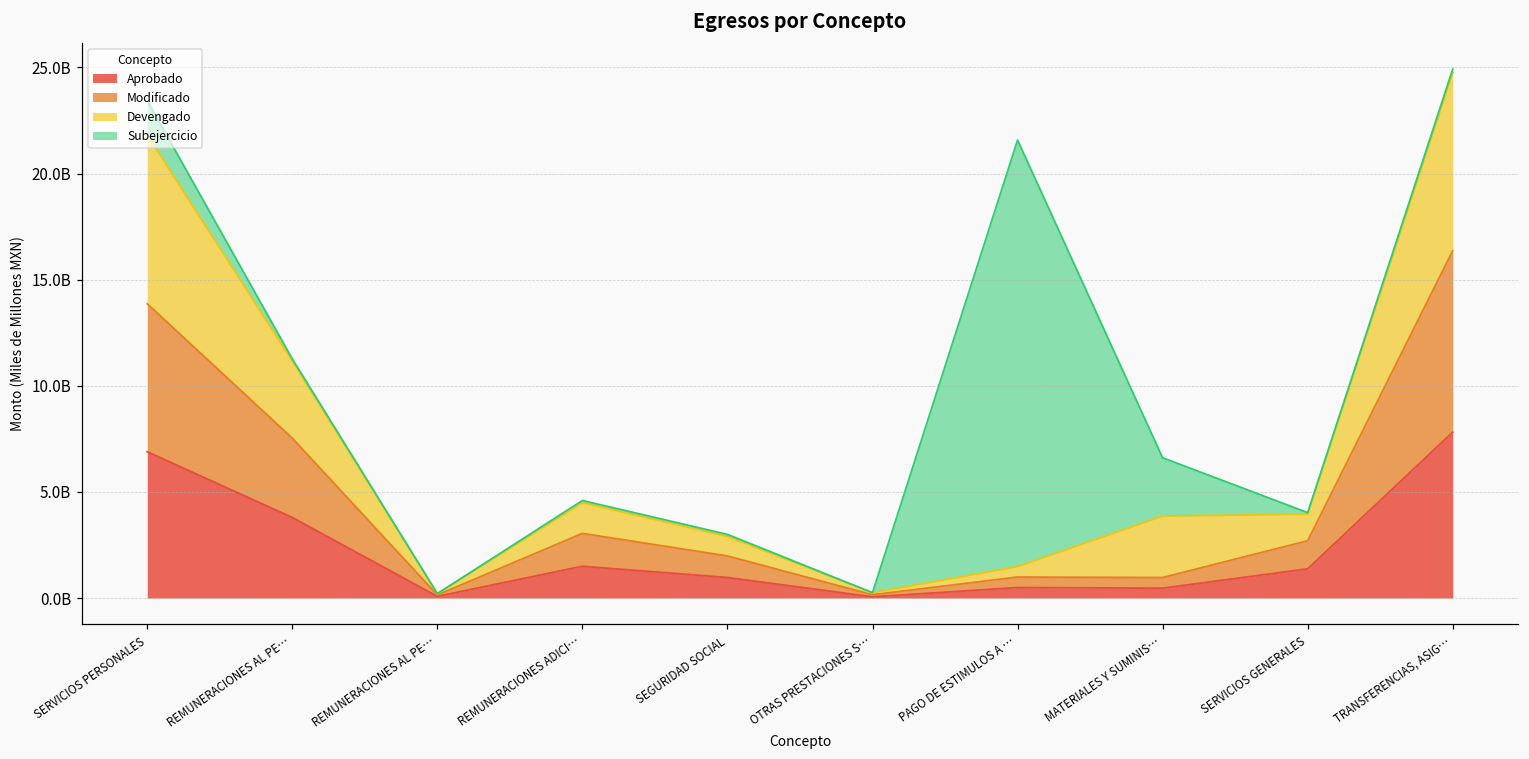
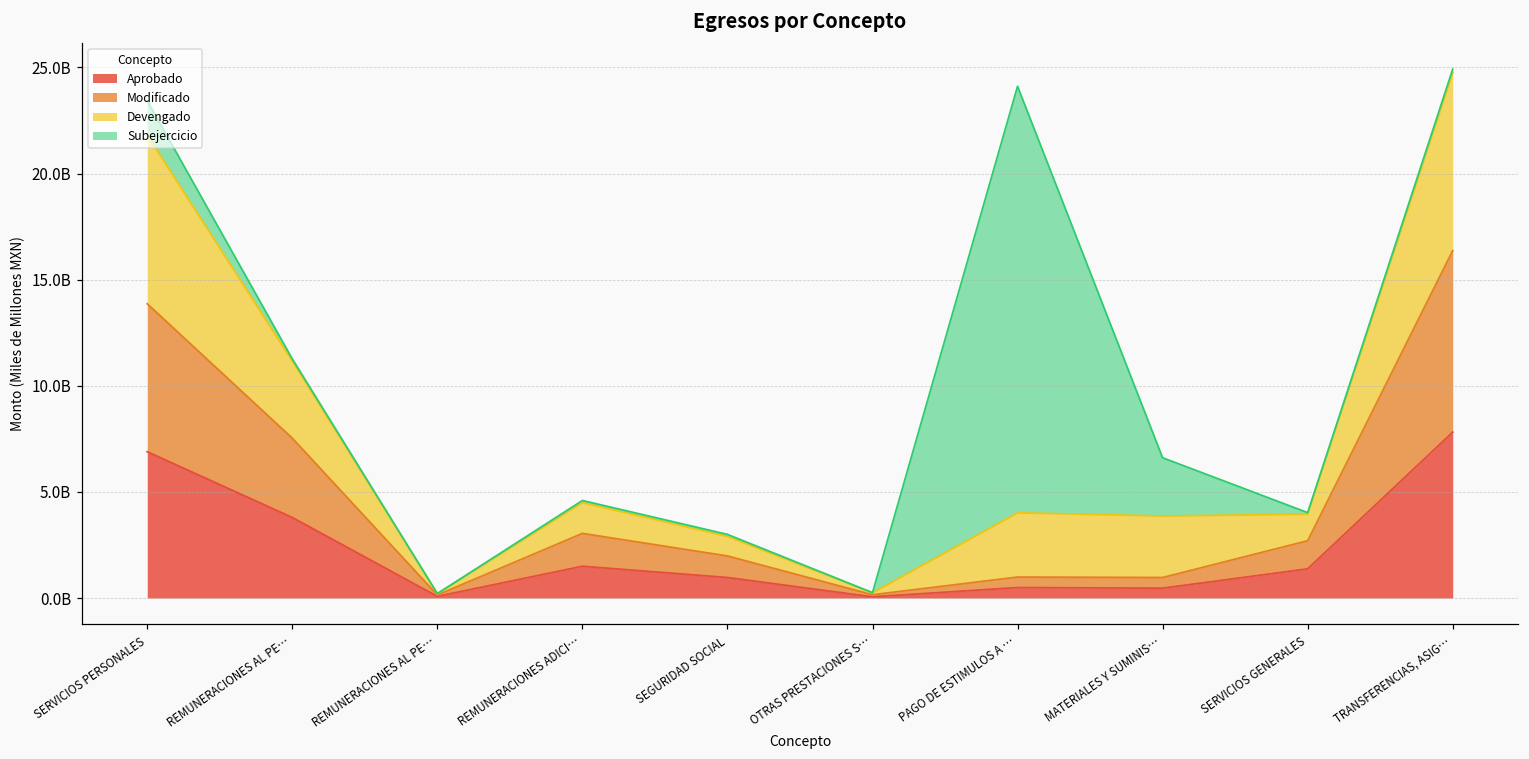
  {
    "Devengado": {
-     "PAGO DE ESTIMULOS A …": 500000000,
+     "PAGO DE ESTIMULOS A …": 3000000000,
      "MATERIALES Y SUMINIS…": 2900000000,
      "TRANSFERENCIAS, ASIG…": 8400000000
    },
    "Subejercicio": {
      "PAGO DE ESTIMULOS A …": 20100000000,
      "MATERIALES Y SUMINIS…": 2700000000,
      "TRANSFERENCIAS, ASIG…": 200000000
    }
  }
